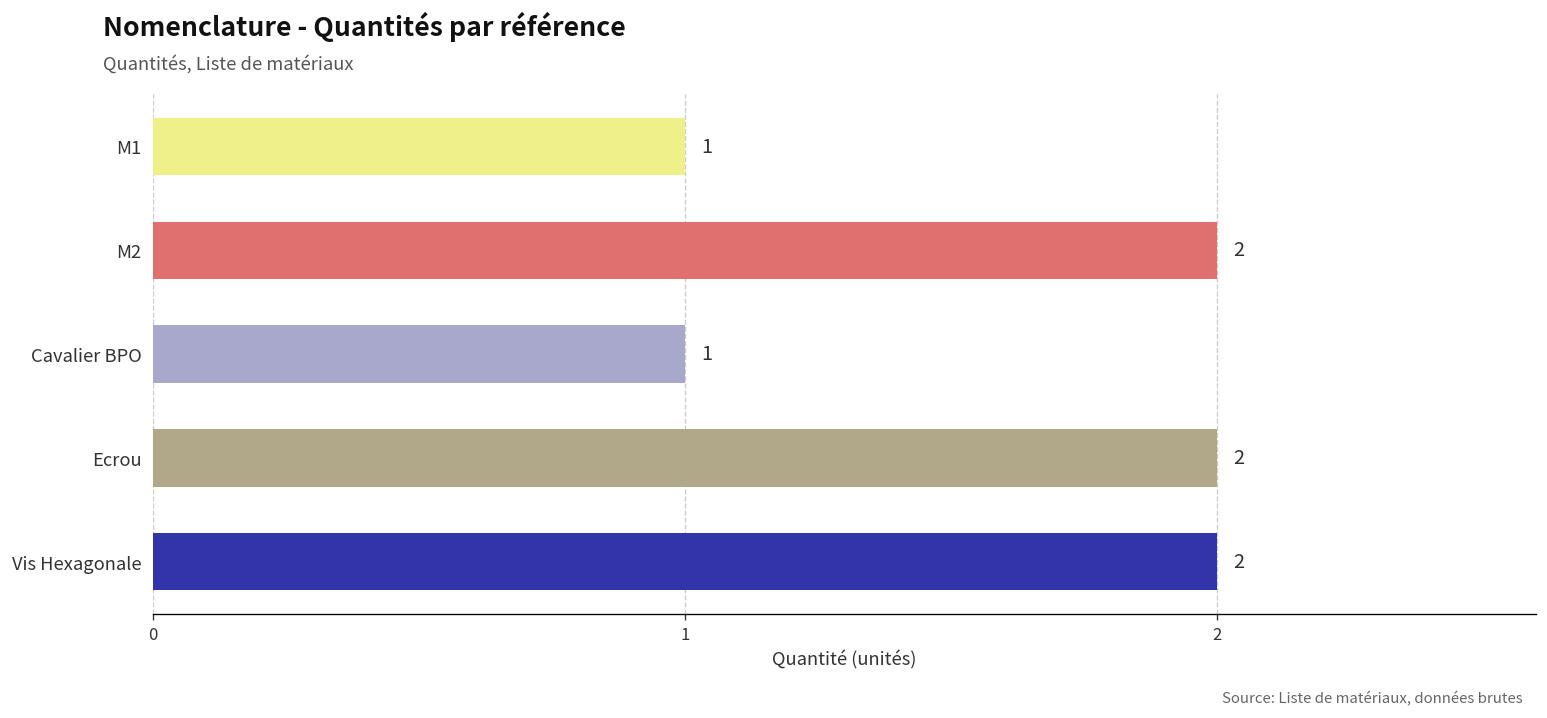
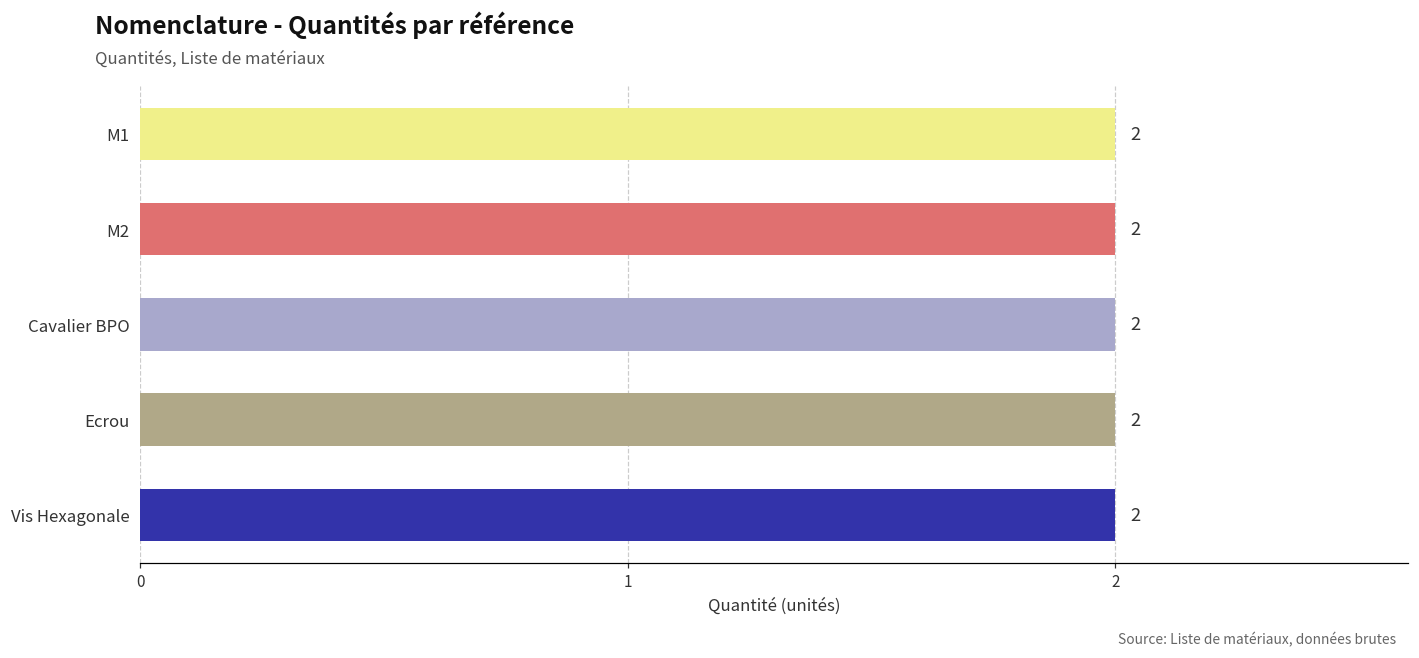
  {
-   "M1": 1,
+   "M1": 2,
    "M2": 2,
-   "Cavalier BPO": 1,
+   "Cavalier BPO": 2,
    "Ecrou": 2,
    "Vis Hexagonale": 2
  }
